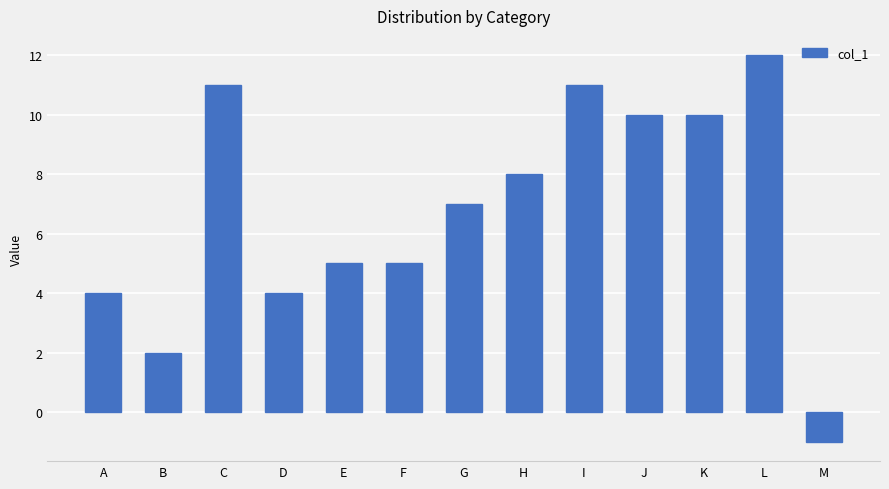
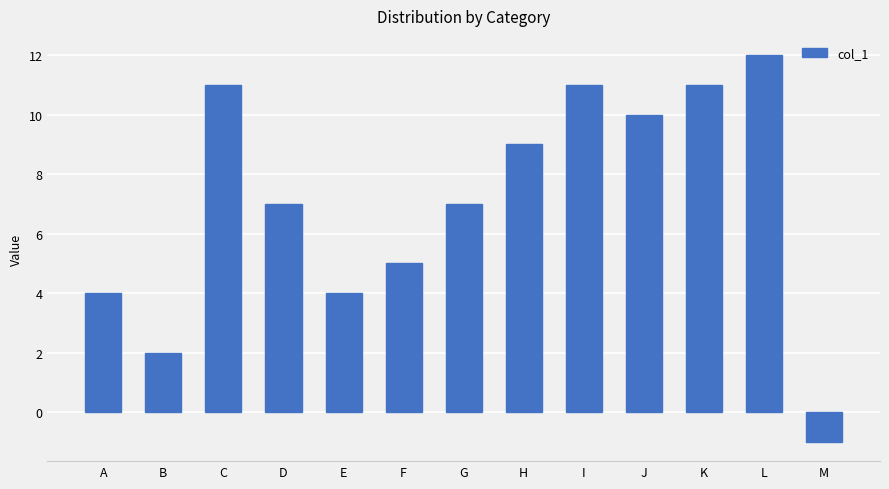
  {
    "A": 4,
    "B": 2,
    "C": 11,
-   "D": 4,
-   "E": 5,
+   "D": 7,
+   "E": 4,
    "F": 5,
    "G": 7,
-   "H": 8,
+   "H": 9,
    "I": 11,
    "J": 10,
-   "K": 10,
+   "K": 11,
    "L": 12,
    "M": -1
  }
